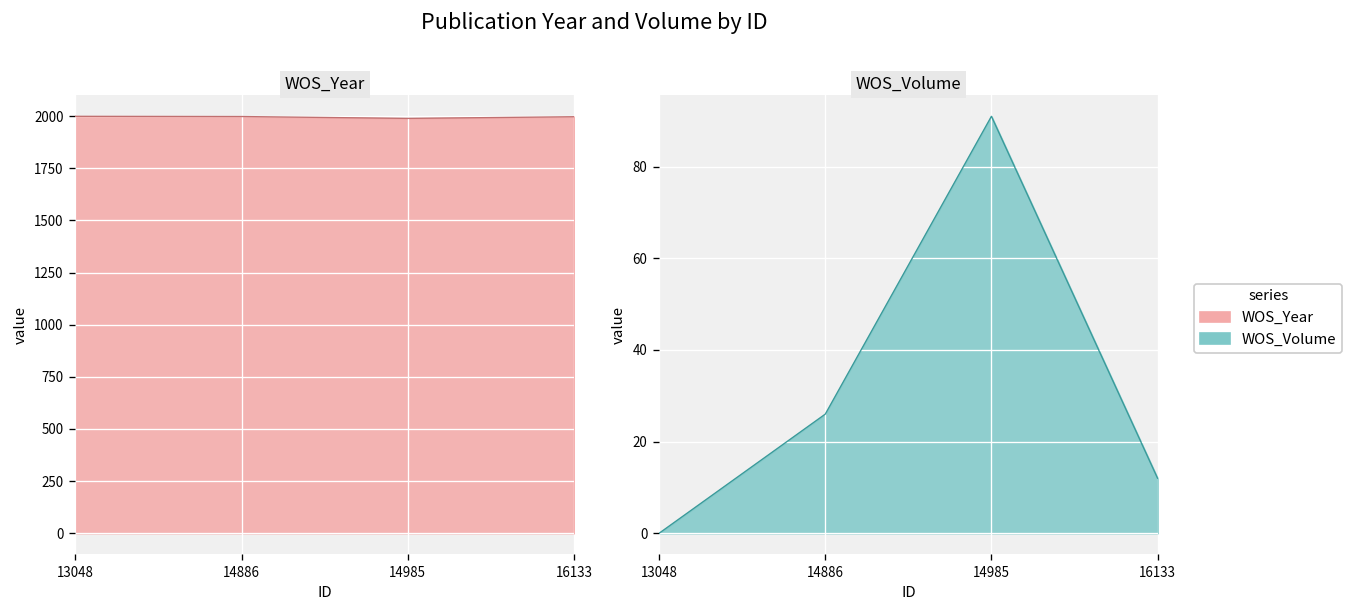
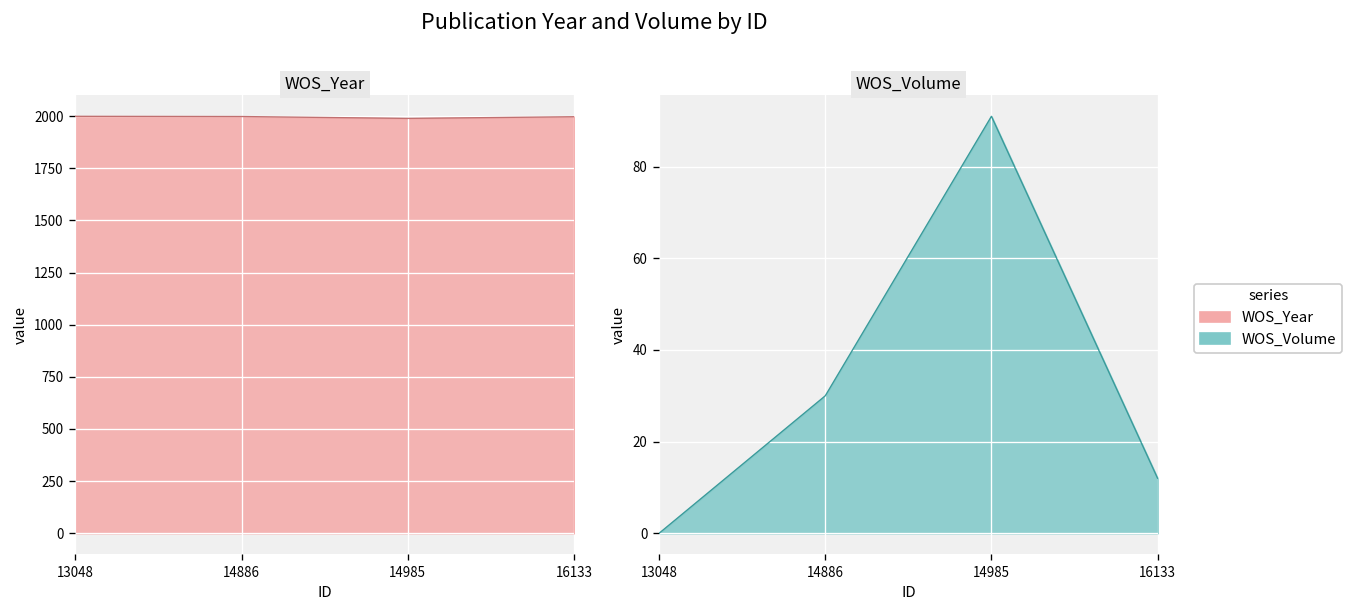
  {
    "WOS_Year": {
      "13048": 2000,
      "14886": 2000,
      "14985": 1990,
      "16133": 2000
    },
    "WOS_Volume": {
      "13048": 0,
-     "14886": 26,
+     "14886": 30,
      "14985": 91,
      "16133": 12
    }
  }
